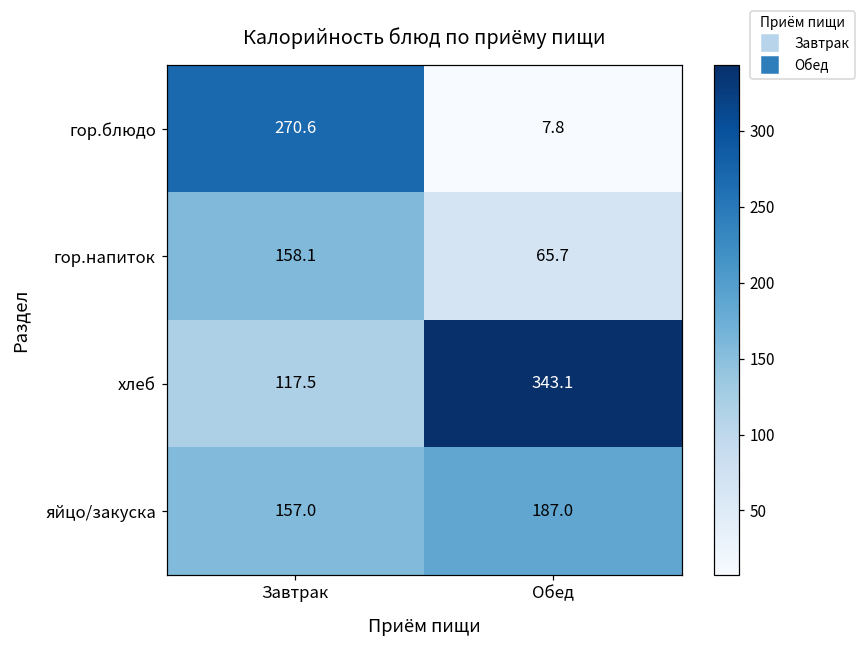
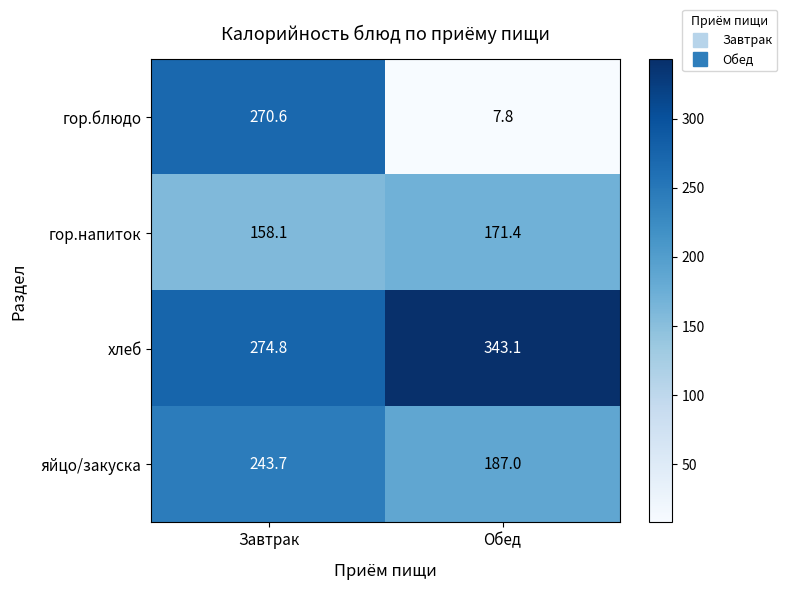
  {
    "гор.блюдо": {
      "Завтрак": 270.6,
      "Обед": 7.8
    },
    "гор.напиток": {
      "Завтрак": 158.1,
-     "Обед": 65.7
+     "Обед": 171.4
    },
    "хлеб": {
-     "Завтрак": 117.5,
+     "Завтрак": 274.8,
      "Обед": 343.1
    },
    "яйцо/закуска": {
-     "Завтрак": 157.0,
+     "Завтрак": 243.7,
      "Обед": 187.0
    }
  }
